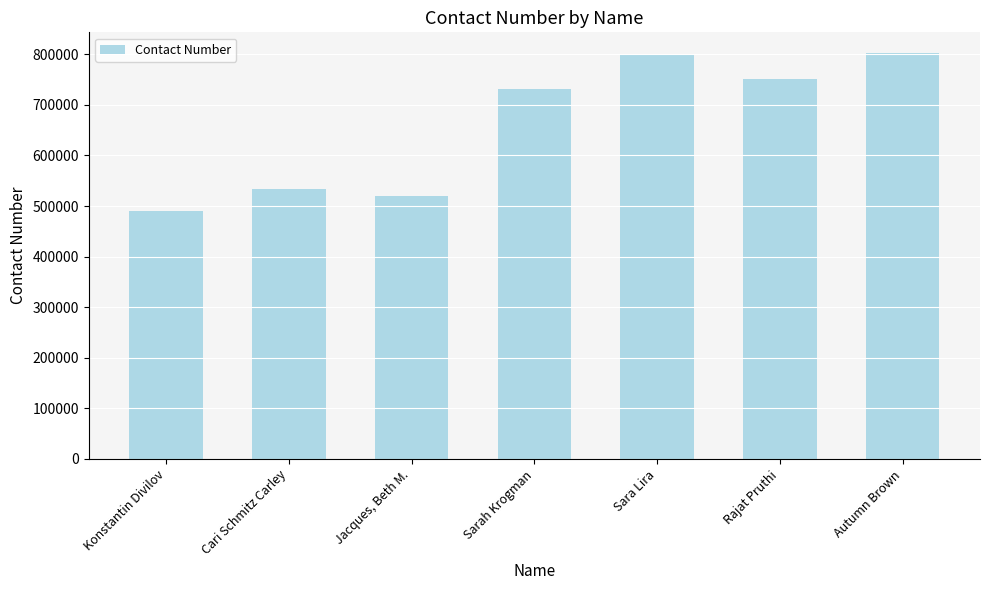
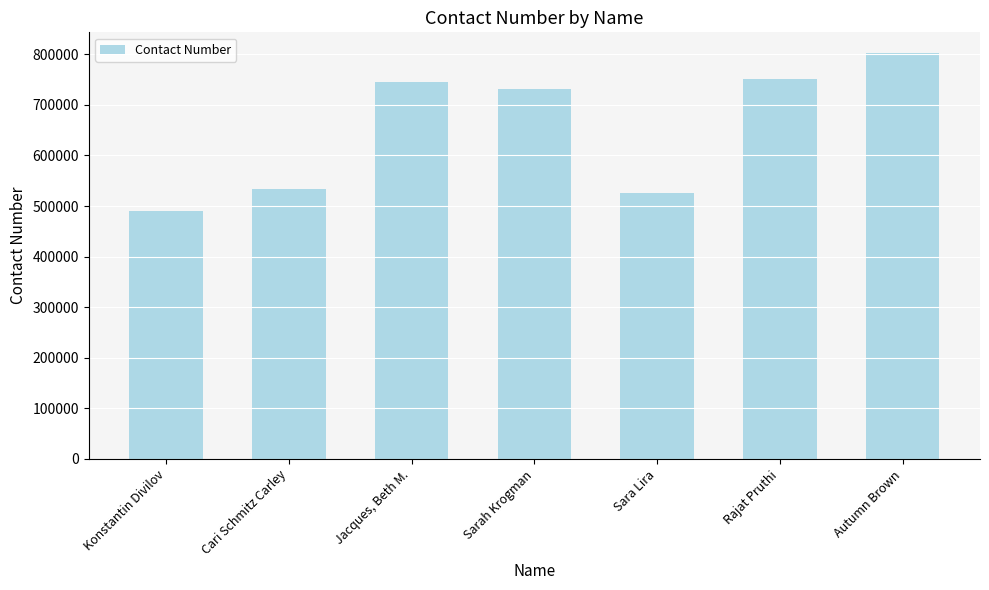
  {
    "Konstantin Divilov": 490000,
    "Cari Schmitz Carley": 530000,
-   "Jacques, Beth M.": 520000,
+   "Jacques, Beth M.": 750000,
    "Sarah Krogman": 730000,
-   "Sara Lira": 800000,
+   "Sara Lira": 530000,
    "Rajat Pruthi": 750000,
    "Autumn Brown": 800000
  }
